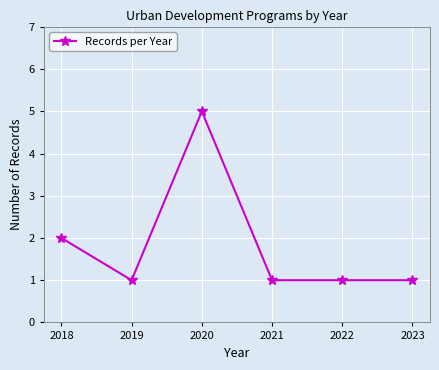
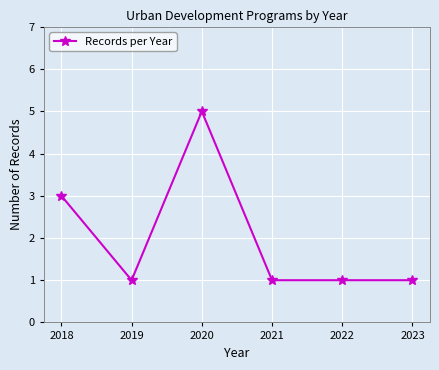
  {
-   "2018": 2,
+   "2018": 3,
    "2019": 1,
    "2020": 5,
    "2021": 1,
    "2022": 1,
    "2023": 1
  }
